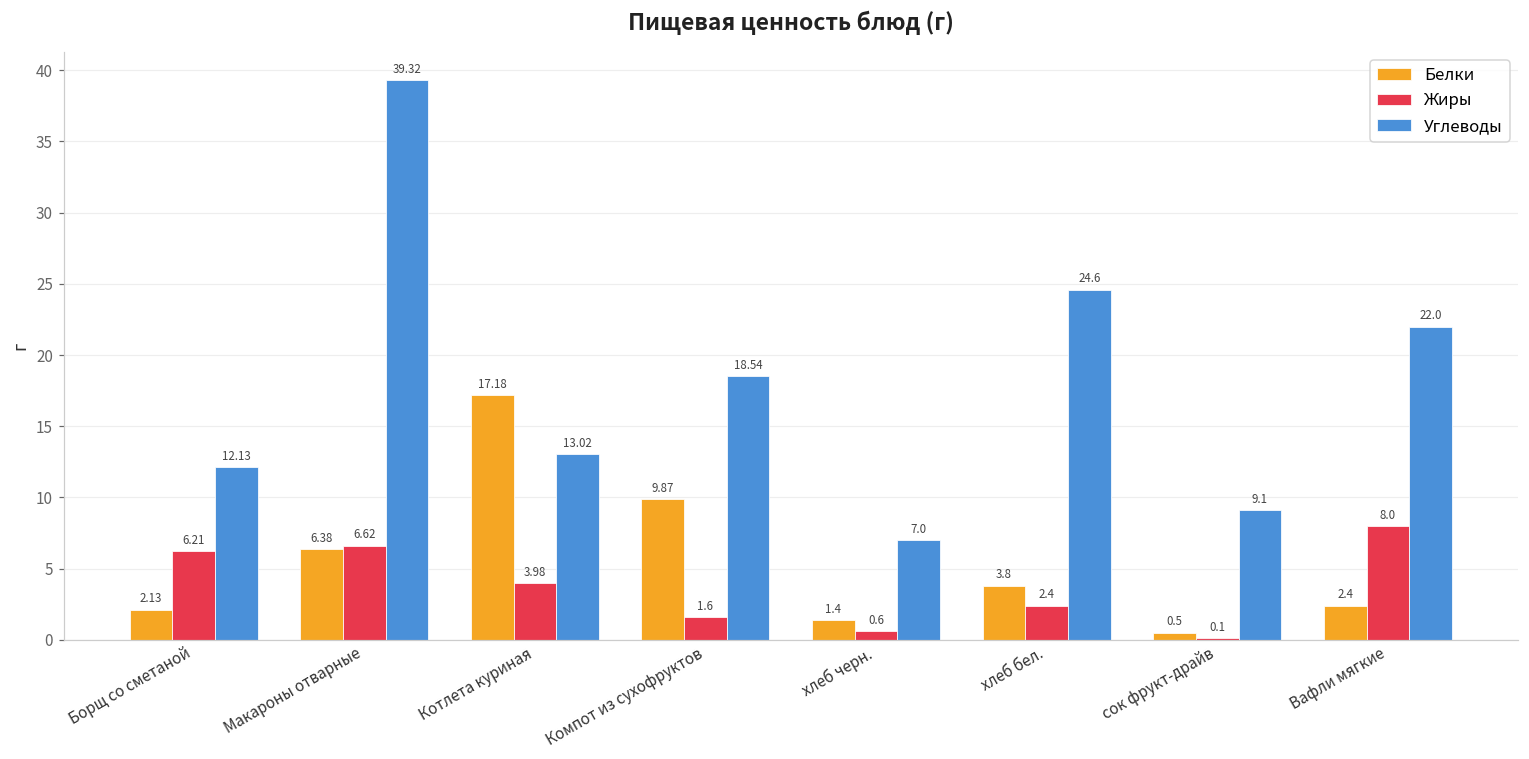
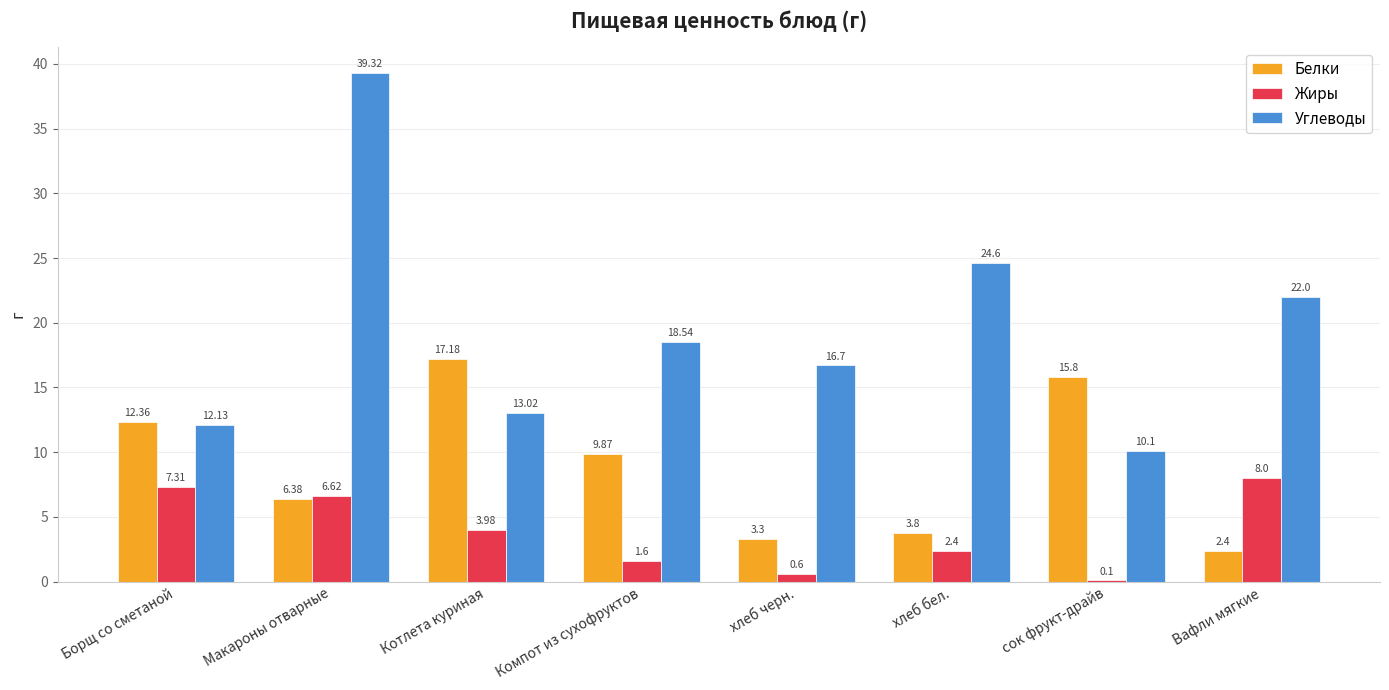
  {
    "Белки": {
-     "Борщ со сметаной": 2.13,
+     "Борщ со сметаной": 12.36,
      "Макароны отварные": 6.38,
      "Котлета куриная": 17.18,
      "Компот из сухофруктов": 9.87,
-     "хлеб черн.": 1.4,
+     "хлеб черн.": 3.3,
      "хлеб бел.": 3.8,
-     "сок фрукт-драйв": 0.5,
+     "сок фрукт-драйв": 15.8,
      "Вафли мягкие": 2.4
    },
    "Жиры": {
-     "Борщ со сметаной": 6.21,
+     "Борщ со сметаной": 7.31,
      "Макароны отварные": 6.62,
      "Котлета куриная": 3.98,
      "Компот из сухофруктов": 1.6,
      "хлеб черн.": 0.6,
      "хлеб бел.": 2.4,
      "сок фрукт-драйв": 0.1,
      "Вафли мягкие": 8.0
    },
    "Углеводы": {
      "Борщ со сметаной": 12.13,
      "Макароны отварные": 39.32,
      "Котлета куриная": 13.02,
      "Компот из сухофруктов": 18.54,
-     "хлеб черн.": 7.0,
+     "хлеб черн.": 16.7,
      "хлеб бел.": 24.6,
-     "сок фрукт-драйв": 9.1,
+     "сок фрукт-драйв": 10.1,
      "Вафли мягкие": 22.0
    }
  }
